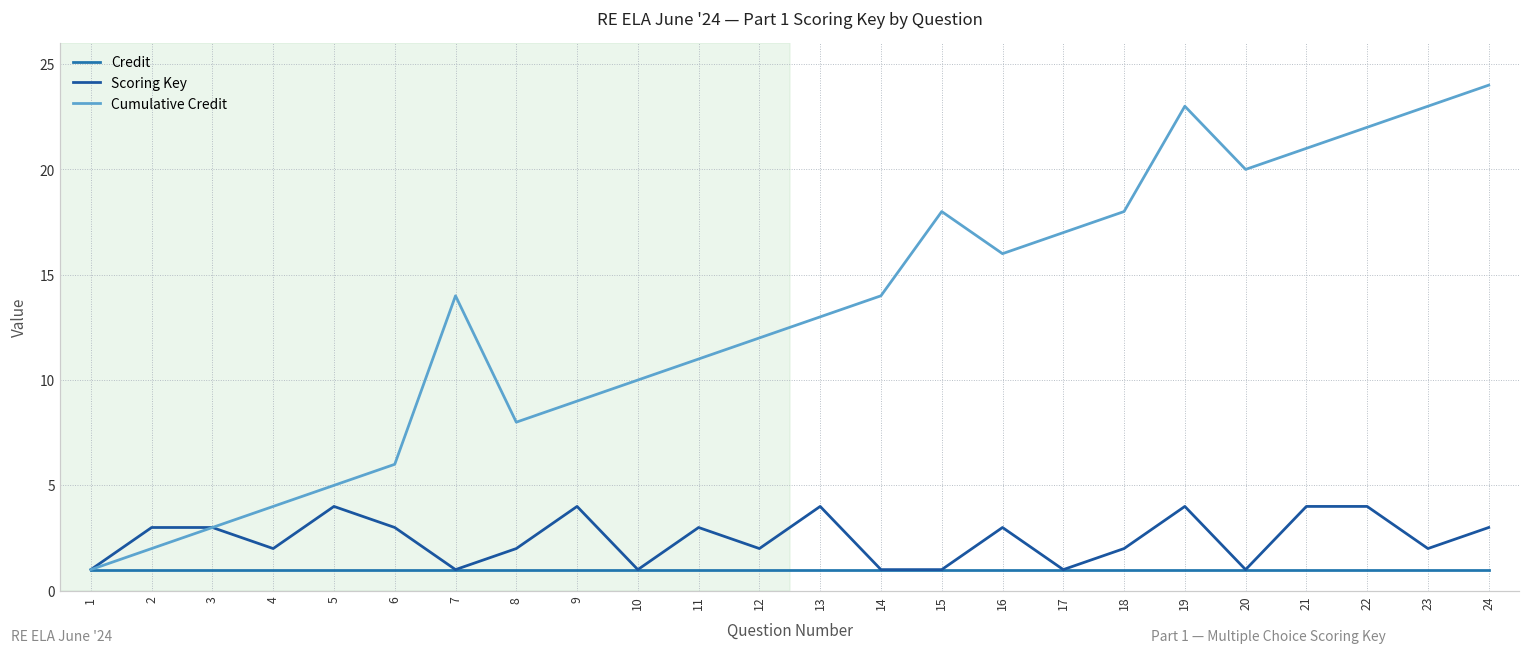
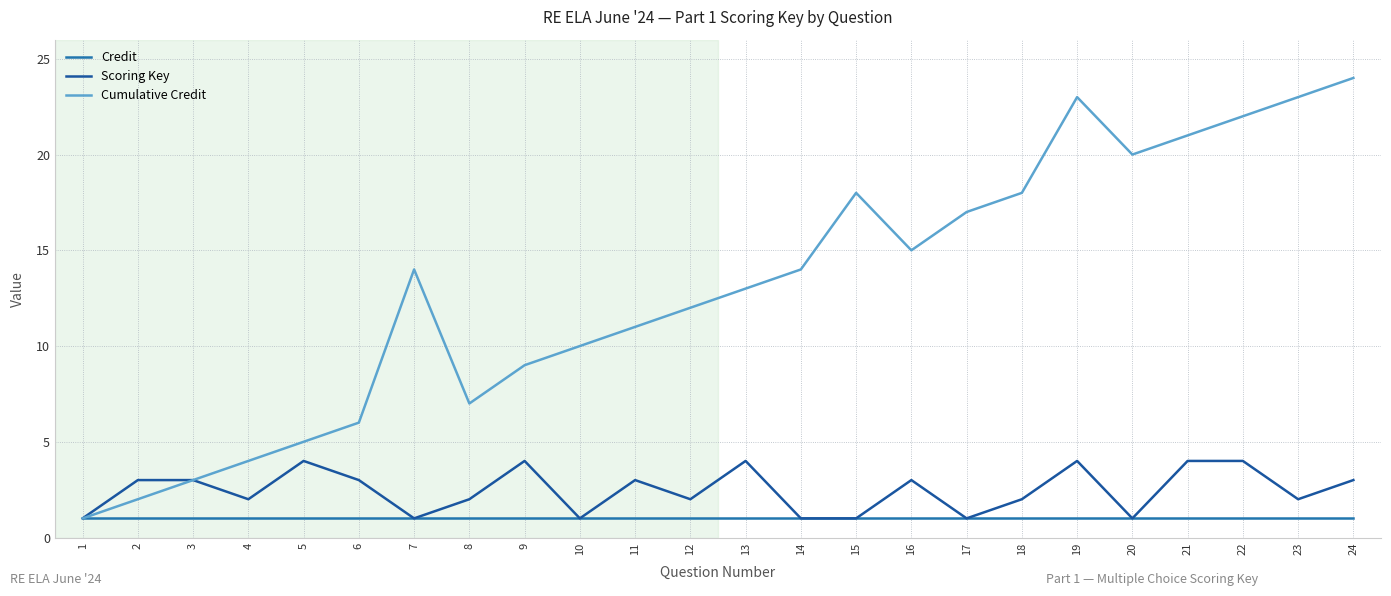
  {
    "Cumulative Credit": {
      "2": 2,
      "4": 4,
      "5": 5,
      "6": 6,
      "7": 14,
-     "8": 8,
+     "8": 7,
      "9": 9,
      "10": 10,
      "11": 11,
      "12": 12,
      "13": 13,
      "14": 14,
      "15": 18,
-     "16": 16,
+     "16": 15,
      "17": 17,
      "18": 18,
      "19": 23,
      "20": 20,
      "21": 21,
      "22": 22,
      "23": 23,
      "24": 24
    }
  }
